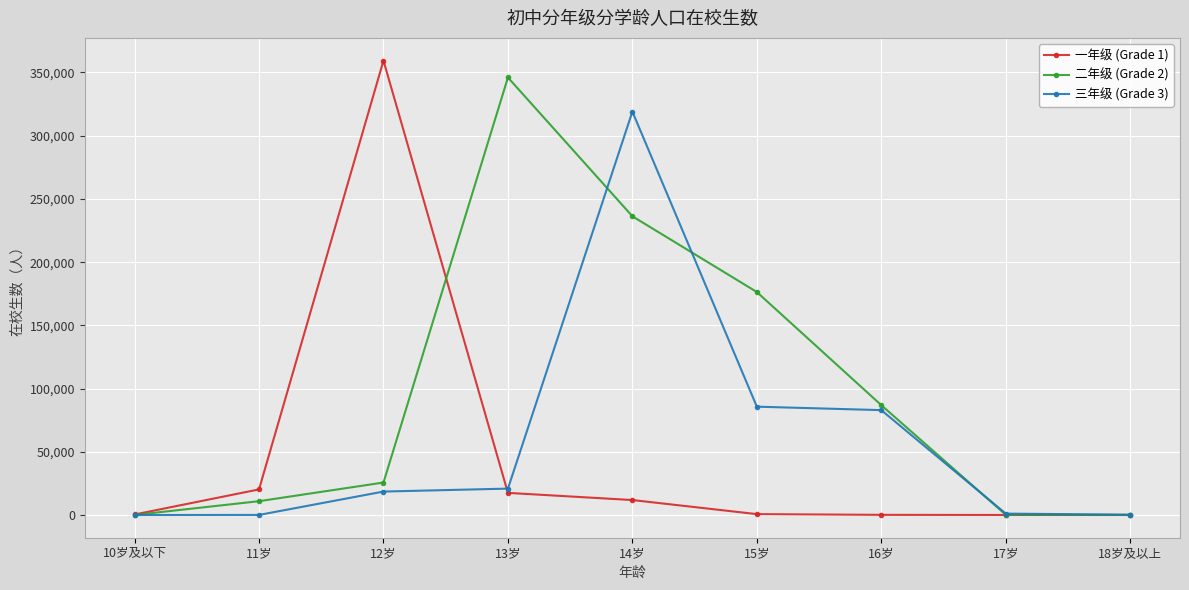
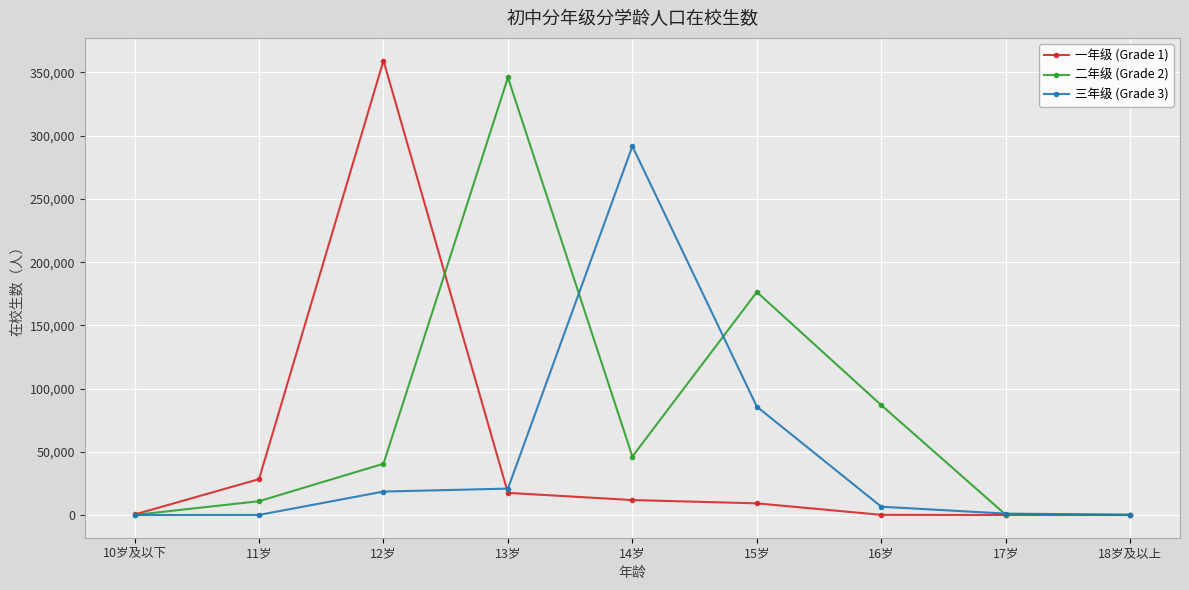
  {
    "一年级 (Grade 1)": {
-     "11岁": "20,000",
+     "11岁": "28,000",
      "12岁": "359,000",
      "13岁": "18,000",
      "14岁": "12,000",
-     "15岁": "1,000",
+     "15岁": "9,000",
      "16岁": "0"
    },
    "二年级 (Grade 2)": {
      "11岁": "11,000",
-     "12岁": "26,000",
+     "12岁": "41,000",
      "13岁": "346,000",
-     "14岁": "236,000",
+     "14岁": "46,000",
      "15岁": "176,000",
      "16岁": "87,000"
    },
    "三年级 (Grade 3)": {
      "11岁": "0",
      "12岁": "19,000",
      "13岁": "21,000",
-     "14岁": "319,000",
+     "14岁": "292,000",
      "15岁": "86,000",
-     "16岁": "83,000"
+     "16岁": "7,000"
    }
  }
